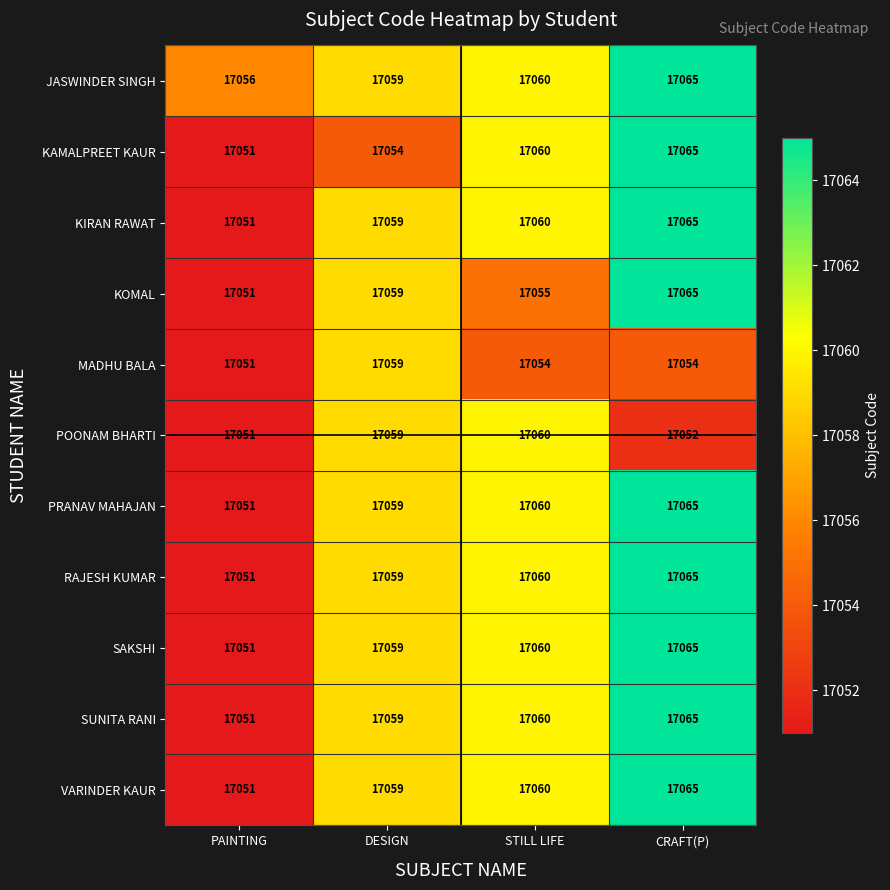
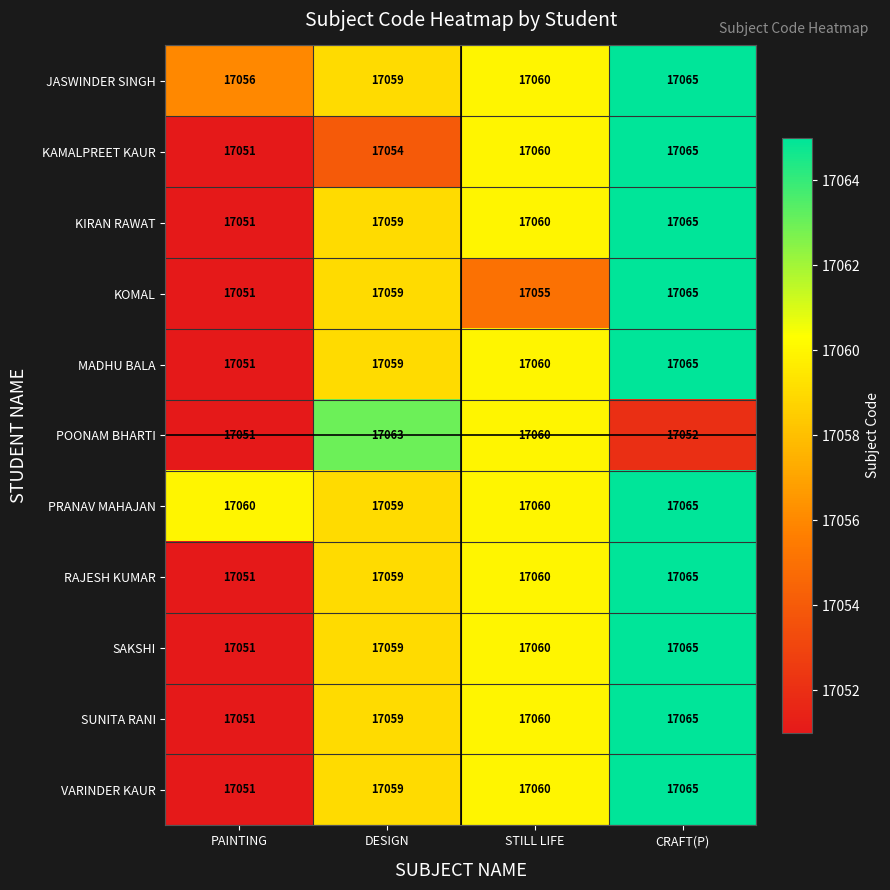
  {
    "JASWINDER SINGH": {
      "PAINTING": 17056,
      "DESIGN": 17059,
      "STILL LIFE": 17060,
      "CRAFT(P)": 17065
    },
    "KAMALPREET KAUR": {
      "PAINTING": 17051,
      "DESIGN": 17054,
      "STILL LIFE": 17060,
      "CRAFT(P)": 17065
    },
    "KIRAN RAWAT": {
      "PAINTING": 17051,
      "DESIGN": 17059,
      "STILL LIFE": 17060,
      "CRAFT(P)": 17065
    },
    "KOMAL": {
      "PAINTING": 17051,
      "DESIGN": 17059,
      "STILL LIFE": 17055,
      "CRAFT(P)": 17065
    },
    "MADHU BALA": {
      "PAINTING": 17051,
      "DESIGN": 17059,
-     "STILL LIFE": 17054,
-     "CRAFT(P)": 17054
+     "STILL LIFE": 17060,
+     "CRAFT(P)": 17065
    },
    "POONAM BHARTI": {
      "PAINTING": 17051,
-     "DESIGN": 17059,
+     "DESIGN": 17063,
      "STILL LIFE": 17060,
      "CRAFT(P)": 17052
    },
    "PRANAV MAHAJAN": {
-     "PAINTING": 17051,
+     "PAINTING": 17060,
      "DESIGN": 17059,
      "STILL LIFE": 17060,
      "CRAFT(P)": 17065
    },
    "RAJESH KUMAR": {
      "PAINTING": 17051,
      "DESIGN": 17059,
      "STILL LIFE": 17060,
      "CRAFT(P)": 17065
    },
    "SAKSHI": {
      "PAINTING": 17051,
      "DESIGN": 17059,
      "STILL LIFE": 17060,
      "CRAFT(P)": 17065
    },
    "SUNITA RANI": {
      "PAINTING": 17051,
      "DESIGN": 17059,
      "STILL LIFE": 17060,
      "CRAFT(P)": 17065
    },
    "VARINDER KAUR": {
      "PAINTING": 17051,
      "DESIGN": 17059,
      "STILL LIFE": 17060,
      "CRAFT(P)": 17065
    }
  }
